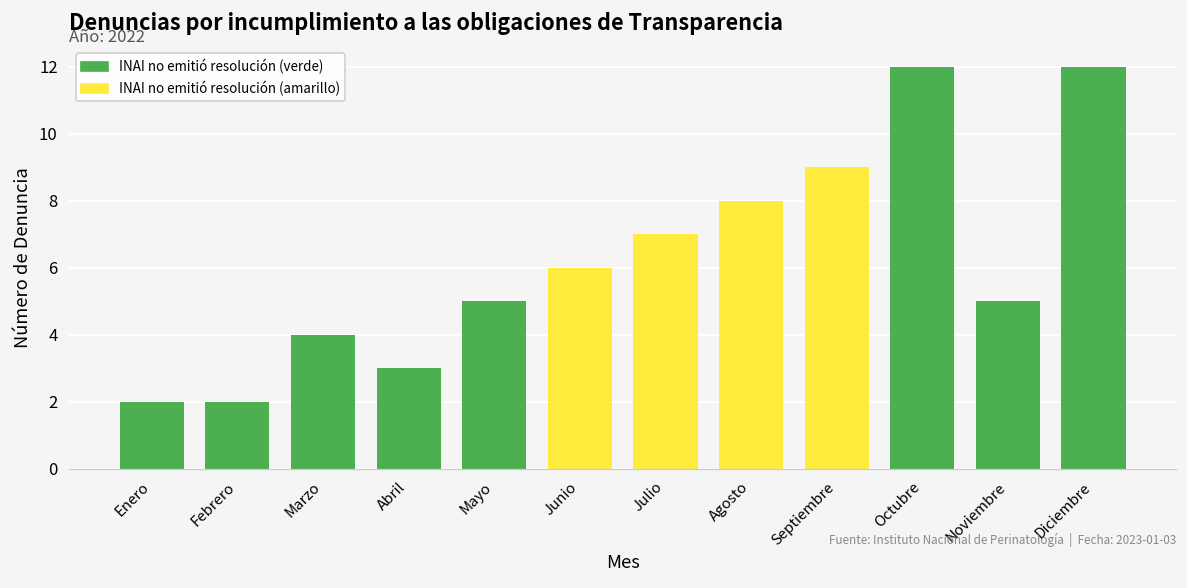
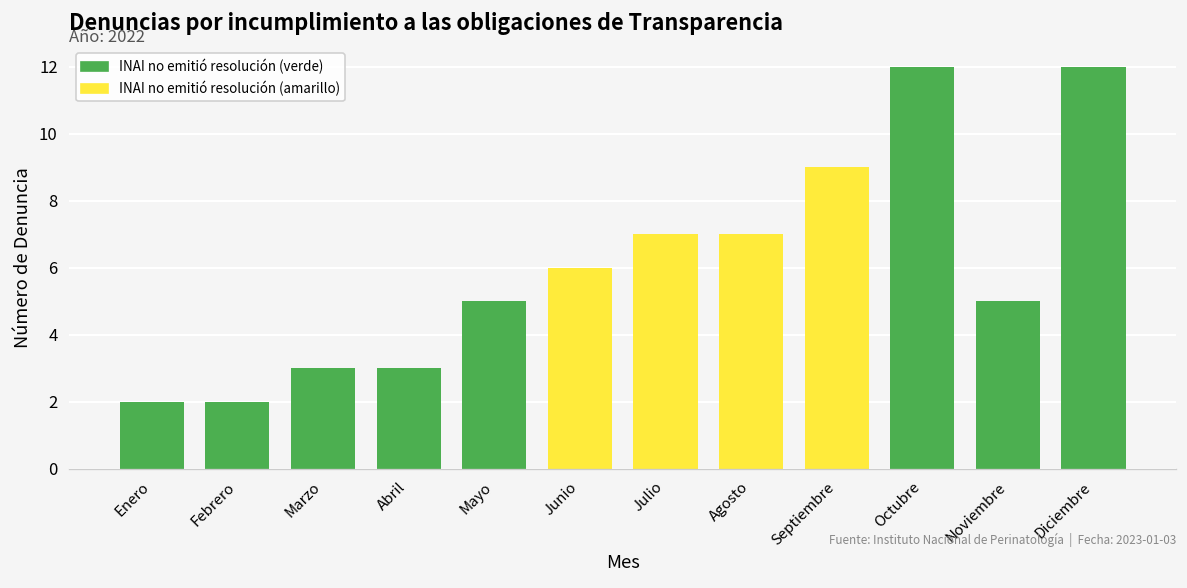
  {
    "Enero": 2,
    "Febrero": 2,
-   "Marzo": 4,
+   "Marzo": 3,
    "Abril": 3,
    "Mayo": 5,
    "Junio": 6,
    "Julio": 7,
-   "Agosto": 8,
+   "Agosto": 7,
    "Septiembre": 9,
    "Octubre": 12,
    "Noviembre": 5,
    "Diciembre": 12
  }
